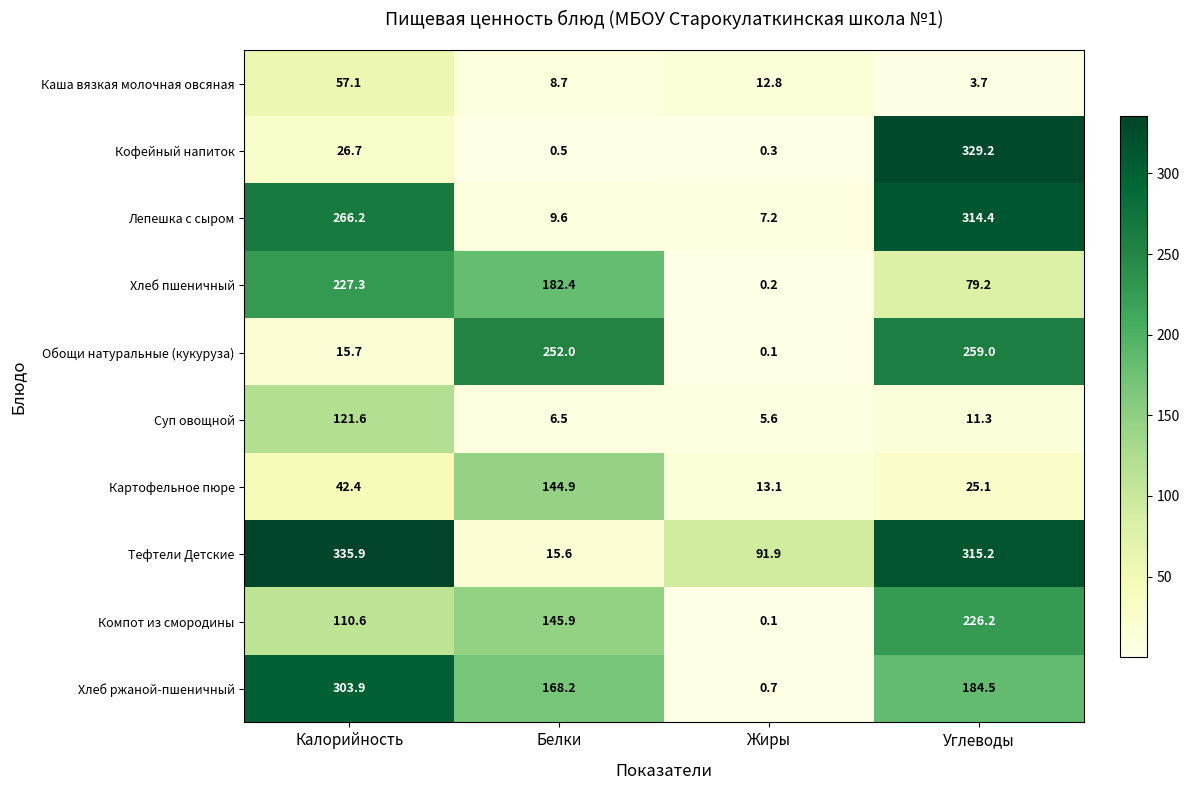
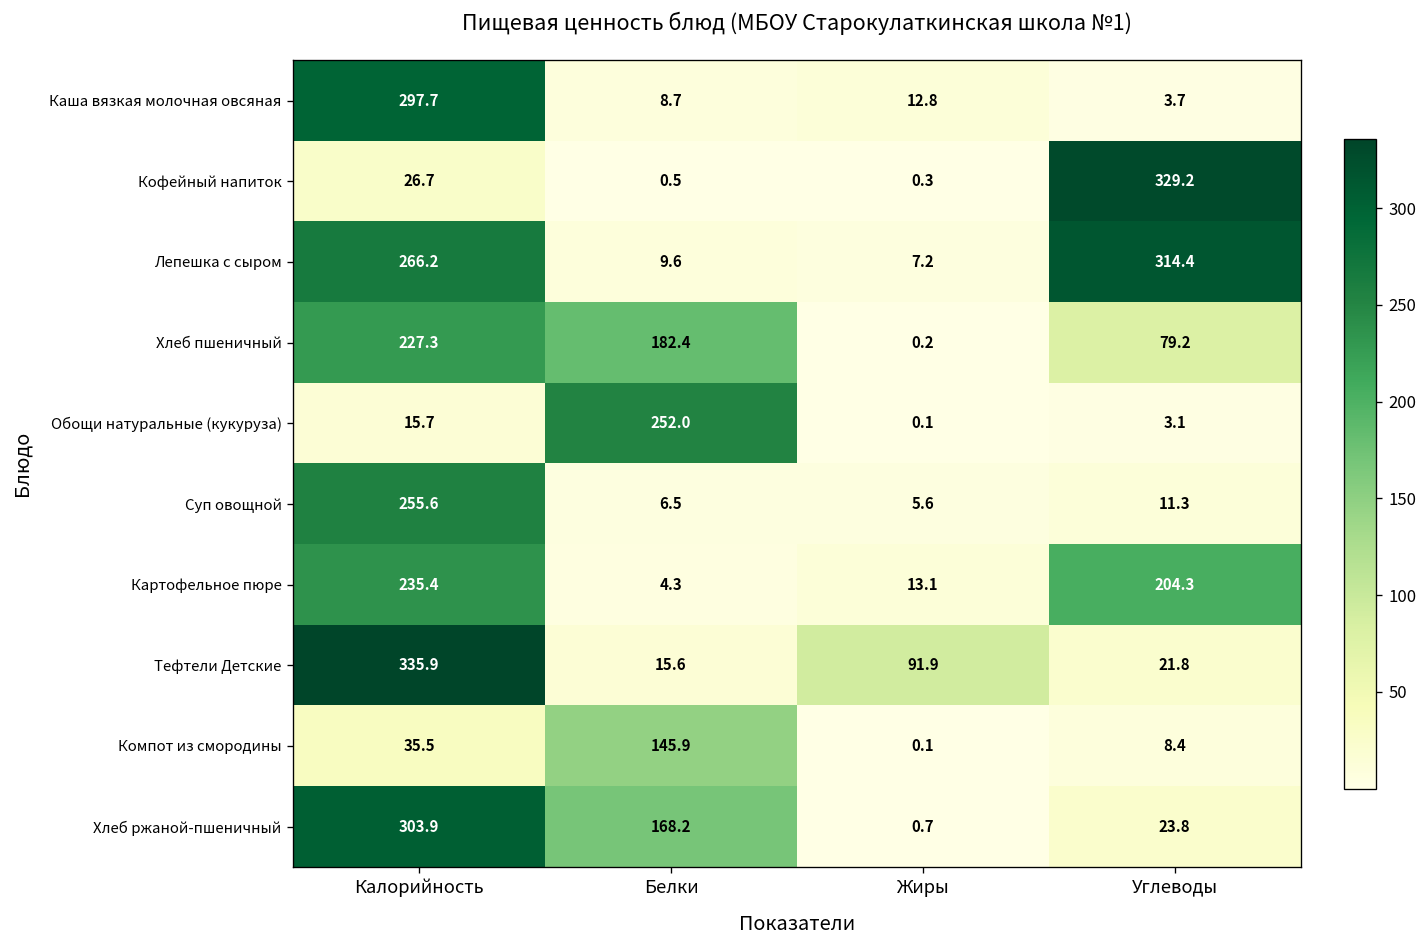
  {
    "Каша вязкая молочная овсяная": {
-     "Калорийность": 57.1,
+     "Калорийность": 297.7,
      "Белки": 8.7,
      "Жиры": 12.8,
      "Углеводы": 3.7
    },
    "Кофейный напиток": {
      "Калорийность": 26.7,
      "Белки": 0.5,
      "Жиры": 0.3,
      "Углеводы": 329.2
    },
    "Лепешка с сыром": {
      "Калорийность": 266.2,
      "Белки": 9.6,
      "Жиры": 7.2,
      "Углеводы": 314.4
    },
    "Хлеб пшеничный": {
      "Калорийность": 227.3,
      "Белки": 182.4,
      "Жиры": 0.2,
      "Углеводы": 79.2
    },
    "Обощи натуральные (кукуруза)": {
      "Калорийность": 15.7,
      "Белки": 252.0,
      "Жиры": 0.1,
-     "Углеводы": 259.0
+     "Углеводы": 3.1
    },
    "Суп овощной": {
-     "Калорийность": 121.6,
+     "Калорийность": 255.6,
      "Белки": 6.5,
      "Жиры": 5.6,
      "Углеводы": 11.3
    },
    "Картофельное пюре": {
-     "Калорийность": 42.4,
-     "Белки": 144.9,
+     "Калорийность": 235.4,
+     "Белки": 4.3,
      "Жиры": 13.1,
-     "Углеводы": 25.1
+     "Углеводы": 204.3
    },
    "Тефтели Детские": {
      "Калорийность": 335.9,
      "Белки": 15.6,
      "Жиры": 91.9,
-     "Углеводы": 315.2
+     "Углеводы": 21.8
    },
    "Компот из смородины": {
-     "Калорийность": 110.6,
+     "Калорийность": 35.5,
      "Белки": 145.9,
      "Жиры": 0.1,
-     "Углеводы": 226.2
+     "Углеводы": 8.4
    },
    "Хлеб ржаной-пшеничный": {
      "Калорийность": 303.9,
      "Белки": 168.2,
      "Жиры": 0.7,
-     "Углеводы": 184.5
+     "Углеводы": 23.8
    }
  }
